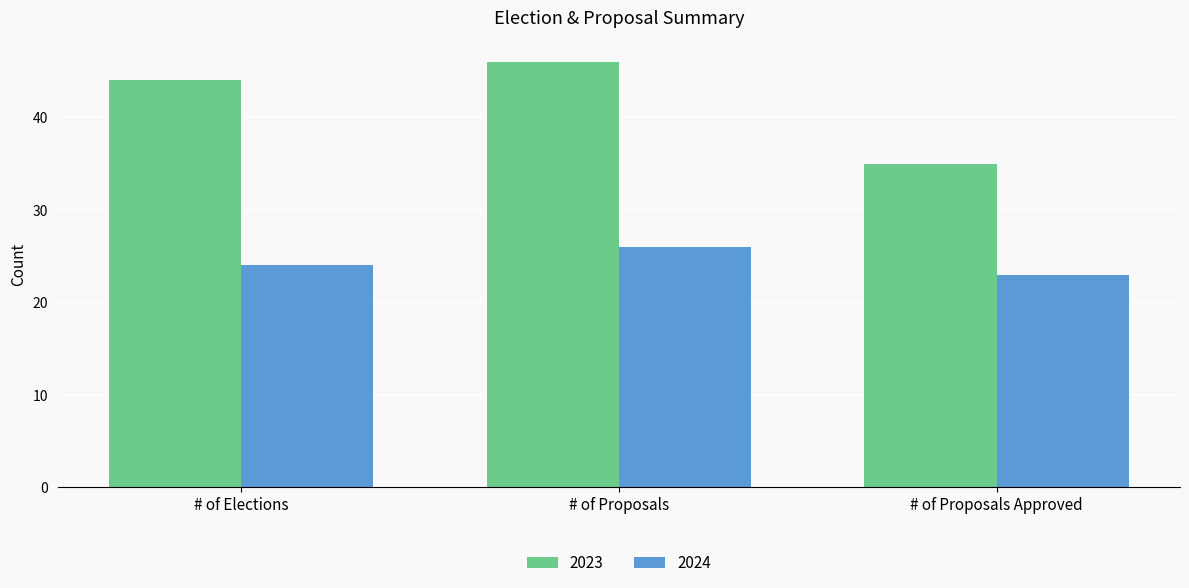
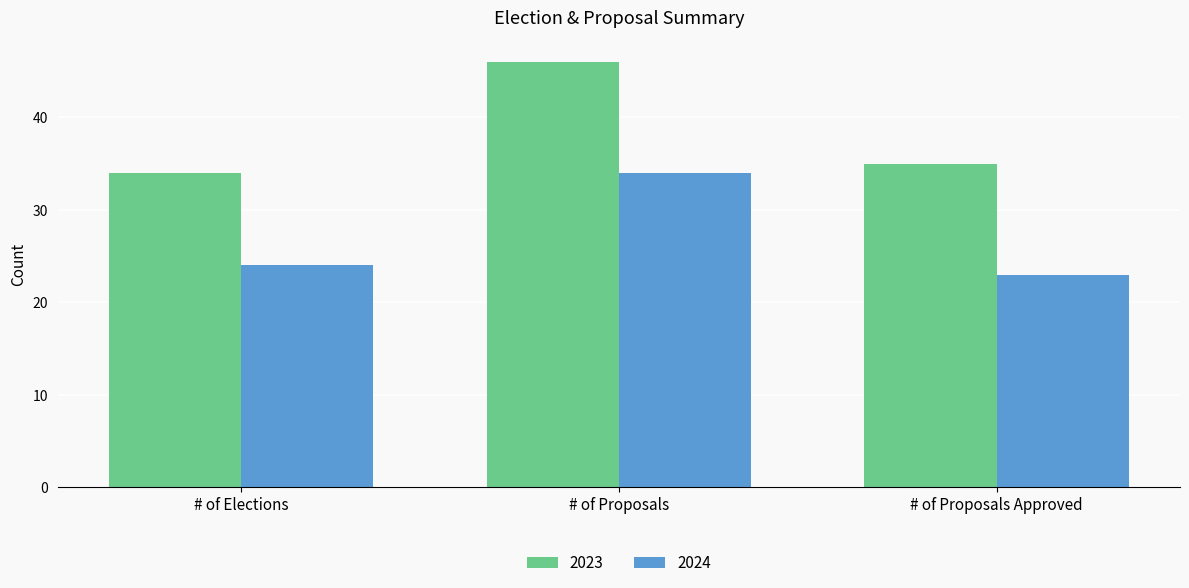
  {
    "2023": {
-     "# of Elections": 44,
+     "# of Elections": 34,
      "# of Proposals": 46,
      "# of Proposals Approved": 35
    },
    "2024": {
      "# of Elections": 24,
-     "# of Proposals": 26,
+     "# of Proposals": 34,
      "# of Proposals Approved": 23
    }
  }
